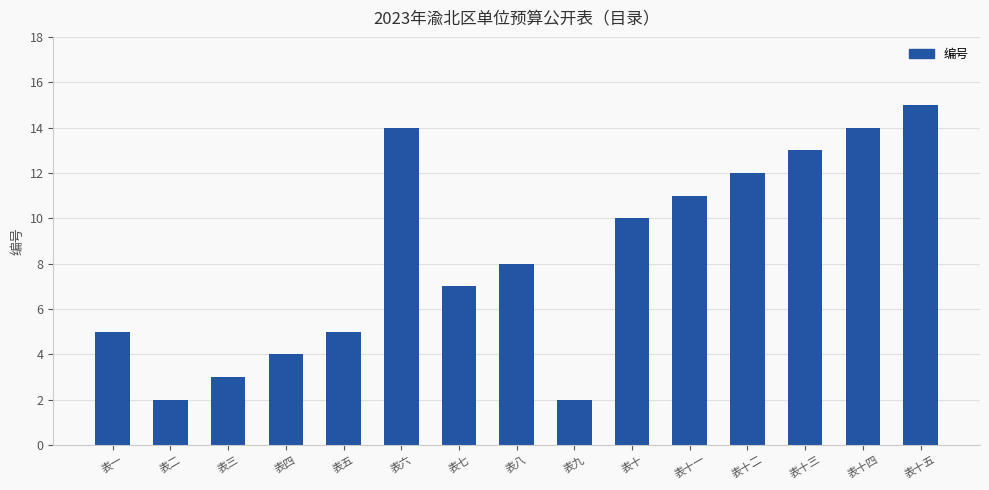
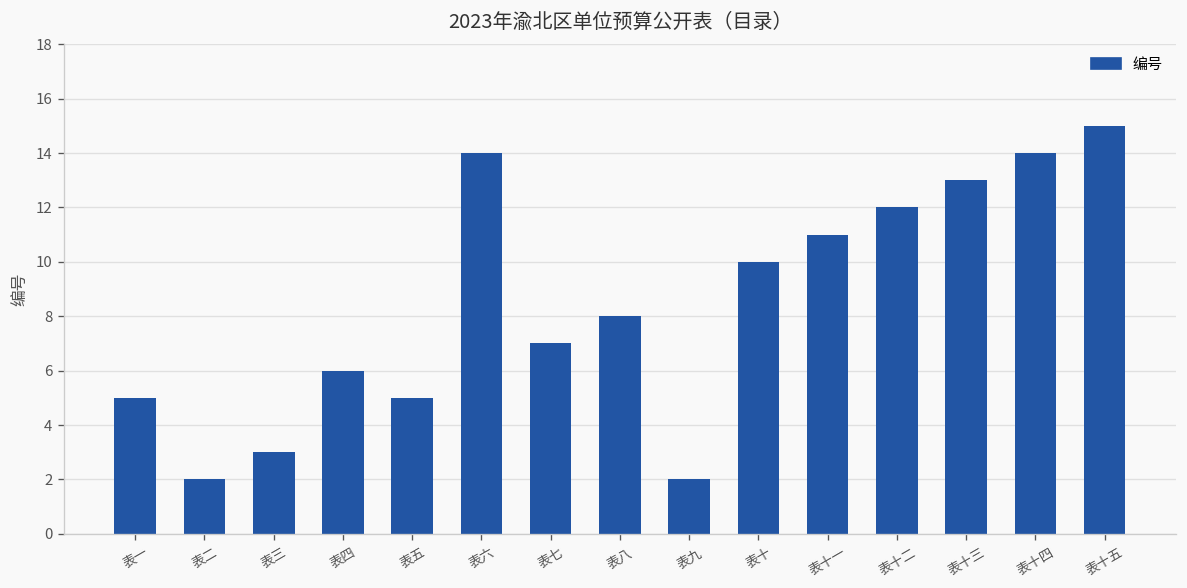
  {
    "表一": 5,
    "表二": 2,
    "表三": 3,
-   "表四": 4,
+   "表四": 6,
    "表五": 5,
    "表六": 14,
    "表七": 7,
    "表八": 8,
    "表九": 2,
    "表十": 10,
    "表十一": 11,
    "表十二": 12,
    "表十三": 13,
    "表十四": 14,
    "表十五": 15
  }
